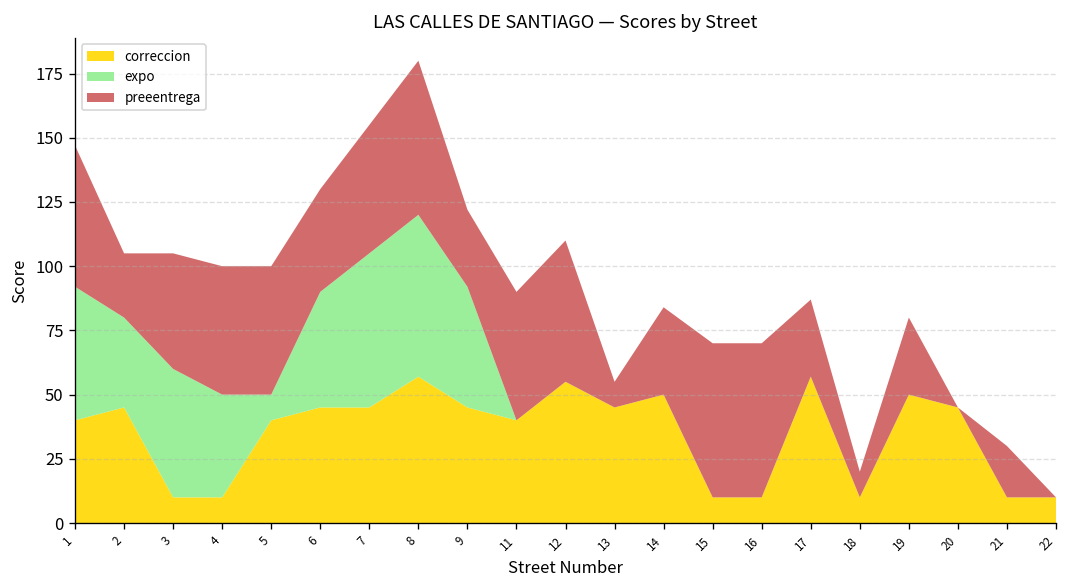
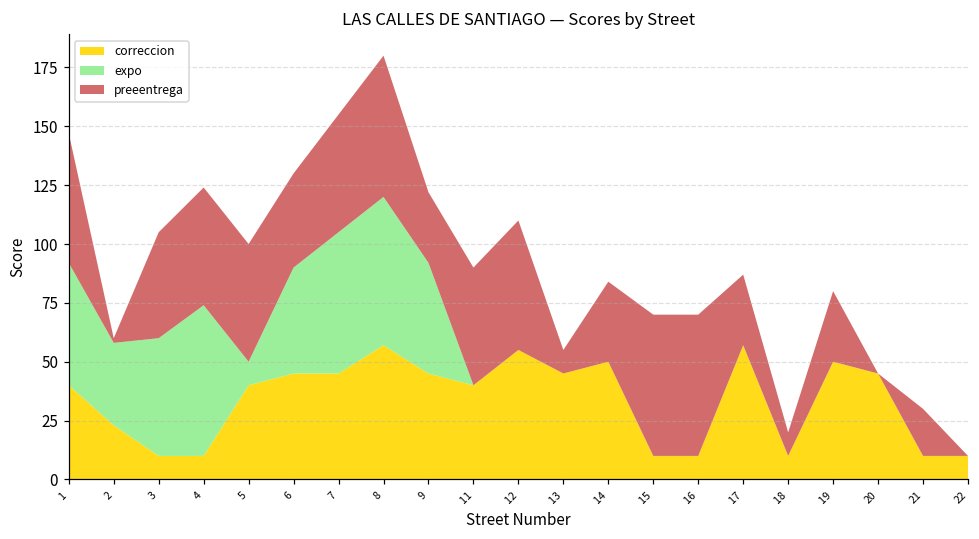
  {
    "correccion": {
      "1": 40,
-     "2": 45,
+     "2": 23,
      "3": 10,
      "4": 10,
      "5": 40,
      "6": 45,
      "7": 45,
      "8": 57,
      "9": 45
    },
    "expo": {
      "1": 52,
      "2": 35,
      "3": 50,
-     "4": 40,
+     "4": 64,
      "5": 10,
      "6": 45,
      "7": 60,
      "8": 63,
      "9": 47
    },
    "preeentrega": {
      "1": 55,
-     "2": 25,
+     "2": 2,
      "3": 45,
      "4": 50,
      "5": 50,
      "6": 40,
      "7": 50,
      "8": 60,
      "9": 30,
      "11": 50,
      "12": 55,
      "13": 10,
      "14": 34,
      "15": 60,
      "16": 60,
      "17": 30,
      "18": 10,
      "19": 30,
      "21": 20
    }
  }
